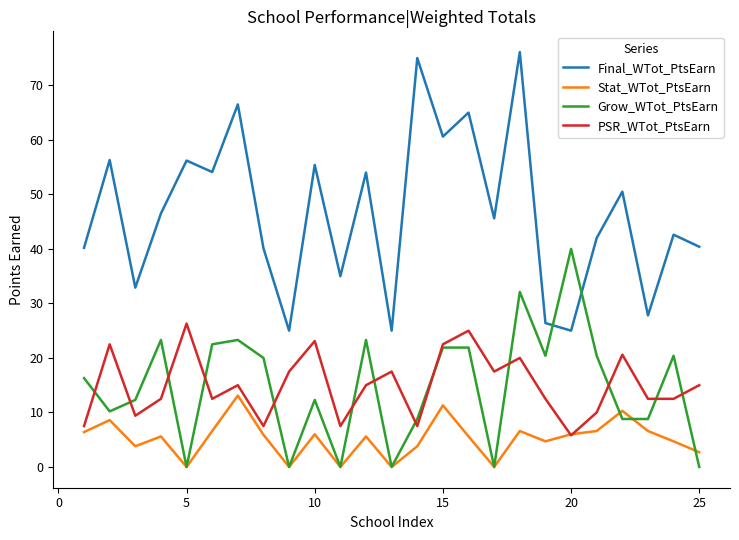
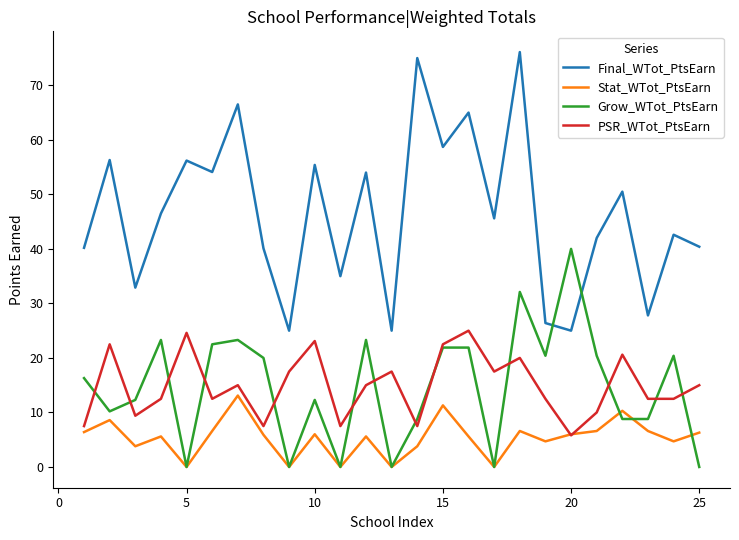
  {
    "Final_WTot_PtsEarn": {
      "5": 56,
      "10": 55,
-     "15": 61,
+     "15": 59,
      "20": 25,
      "25": 40
    },
    "Stat_WTot_PtsEarn": {
      "10": 6,
      "15": 11,
-     "25": 3
+     "25": 6
    },
    "Grow_WTot_PtsEarn": {
      "10": 12,
      "15": 22,
      "20": 40,
      "25": 0
    },
    "PSR_WTot_PtsEarn": {
-     "5": 26,
+     "5": 25,
      "10": 23,
      "15": 23,
      "25": 15
    }
  }
